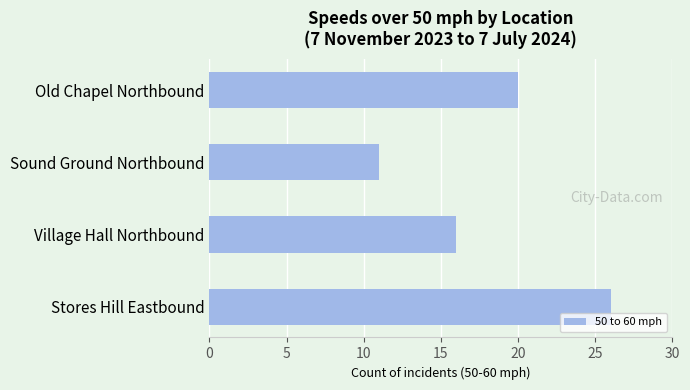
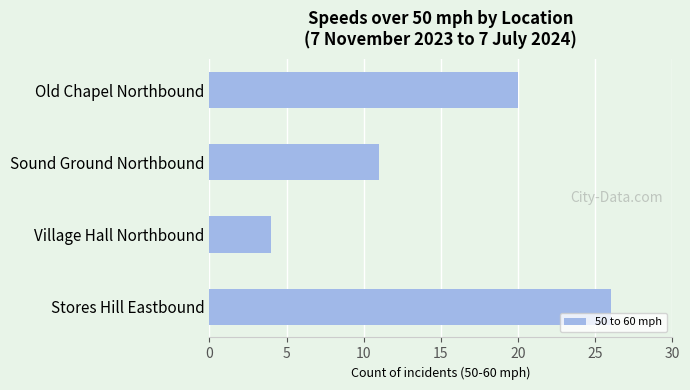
  {
    "Old Chapel Northbound": 20,
    "Sound Ground Northbound": 11,
-   "Village Hall Northbound": 16,
+   "Village Hall Northbound": 4,
    "Stores Hill Eastbound": 26
  }
